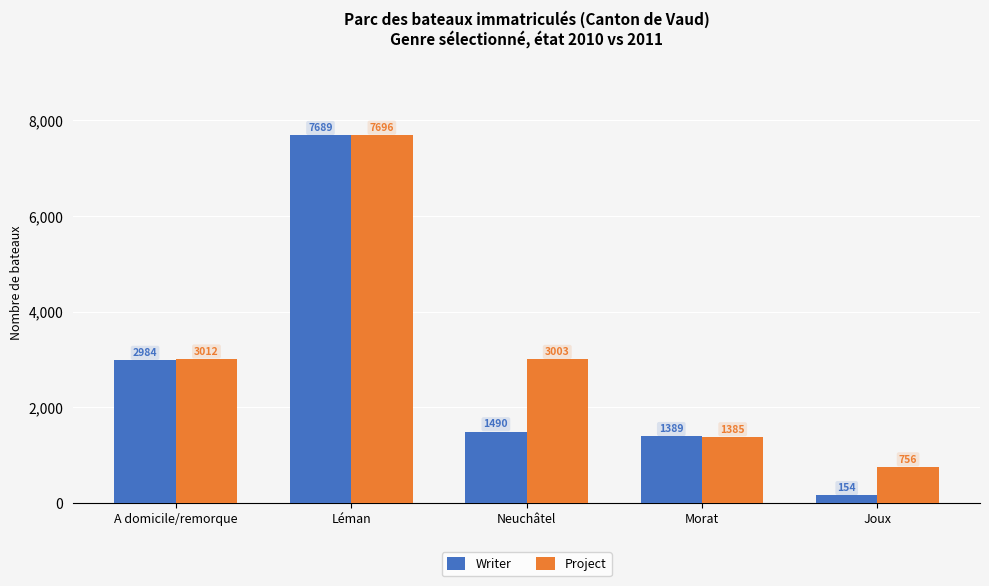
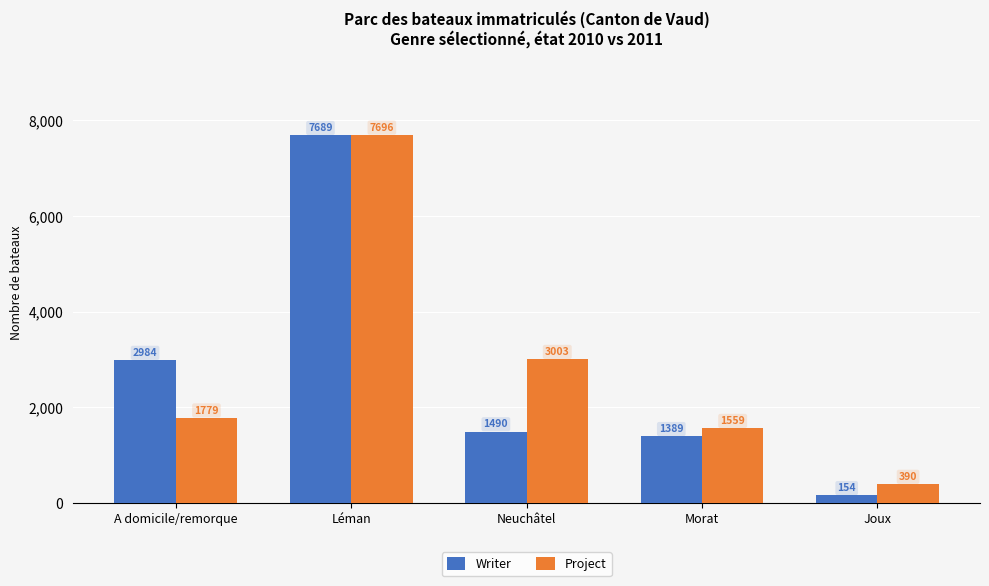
  {
    "Project": {
-     "A domicile/remorque": 3012,
-     "Morat": 1385,
-     "Joux": 756
+     "A domicile/remorque": 1779,
+     "Morat": 1559,
+     "Joux": 390
    }
  }
